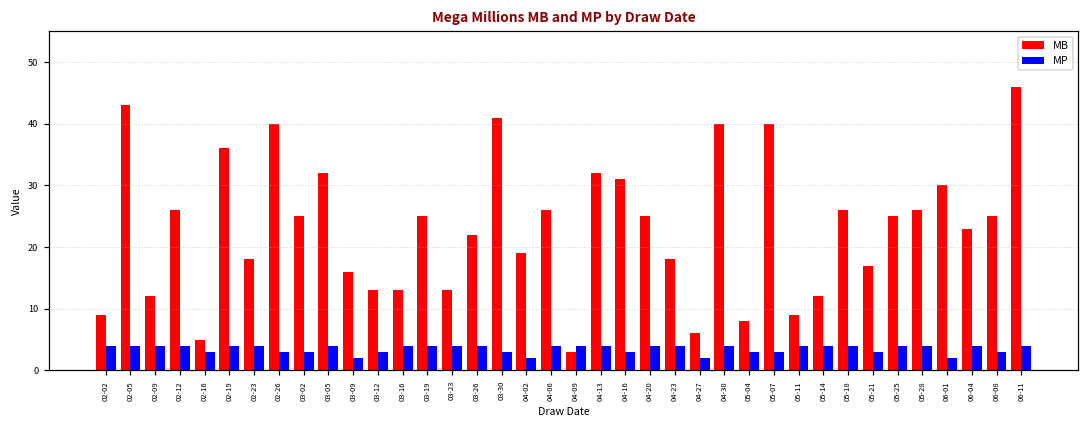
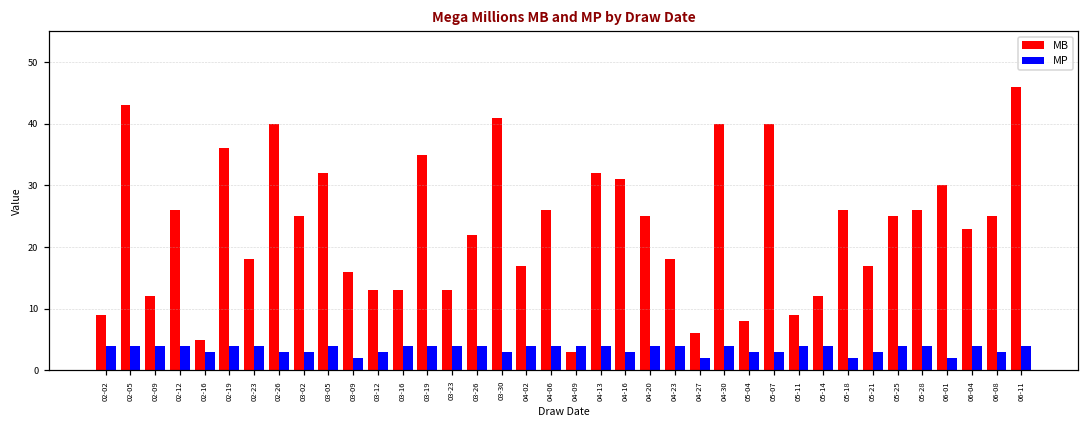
  {
    "MB": {
      "02-02": 9,
      "02-05": 43,
      "02-09": 12,
      "02-12": 26,
      "02-16": 5,
      "02-19": 36,
      "02-23": 18,
      "02-26": 40,
      "03-02": 25,
      "03-05": 32,
      "03-09": 16,
      "03-12": 13,
      "03-16": 13,
-     "03-19": 25,
+     "03-19": 35,
      "03-23": 13,
      "03-26": 22,
      "03-30": 41,
-     "04-02": 19,
+     "04-02": 17,
      "04-06": 26,
      "04-09": 3,
      "04-13": 32,
      "04-16": 31,
      "04-20": 25,
      "04-23": 18,
      "04-27": 6,
      "04-30": 40,
      "05-04": 8,
      "05-07": 40,
      "05-11": 9,
      "05-14": 12,
      "05-18": 26,
      "05-21": 17,
      "05-25": 25,
      "05-28": 26,
      "06-01": 30,
      "06-04": 23,
      "06-08": 25,
      "06-11": 46
    },
    "MP": {
      "02-02": 4,
      "02-05": 4,
      "02-09": 4,
      "02-12": 4,
      "02-16": 3,
      "02-19": 4,
      "02-23": 4,
      "02-26": 3,
      "03-02": 3,
      "03-05": 4,
      "03-09": 2,
      "03-12": 3,
      "03-16": 4,
      "03-19": 4,
      "03-23": 4,
      "03-26": 4,
      "03-30": 3,
-     "04-02": 2,
+     "04-02": 4,
      "04-06": 4,
      "04-09": 4,
      "04-13": 4,
      "04-16": 3,
      "04-20": 4,
      "04-23": 4,
      "04-27": 2,
      "04-30": 4,
      "05-04": 3,
      "05-07": 3,
      "05-11": 4,
      "05-14": 4,
-     "05-18": 4,
+     "05-18": 2,
      "05-21": 3,
      "05-25": 4,
      "05-28": 4,
      "06-01": 2,
      "06-04": 4,
      "06-08": 3,
      "06-11": 4
    }
  }
